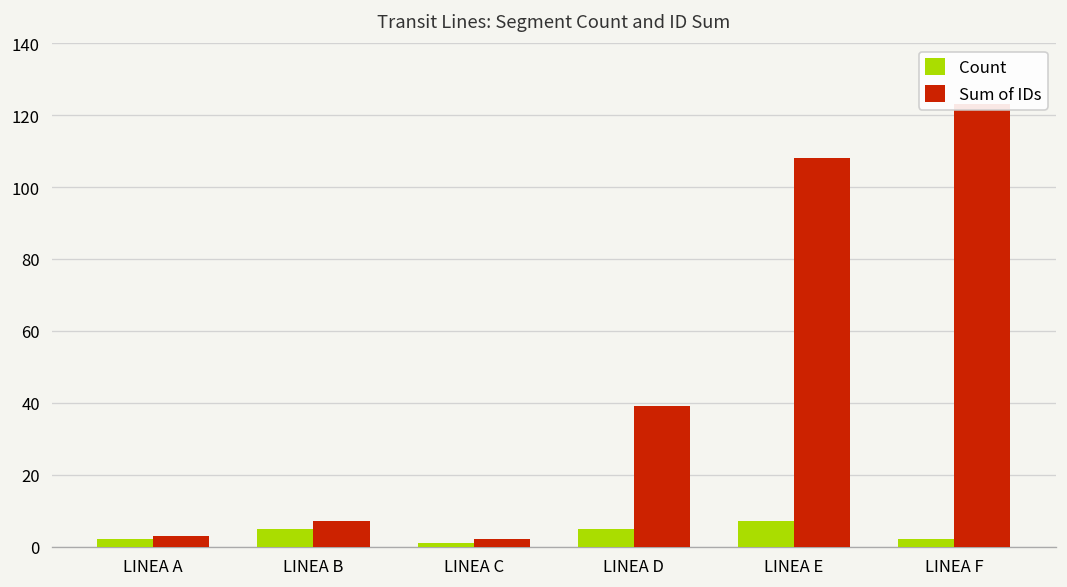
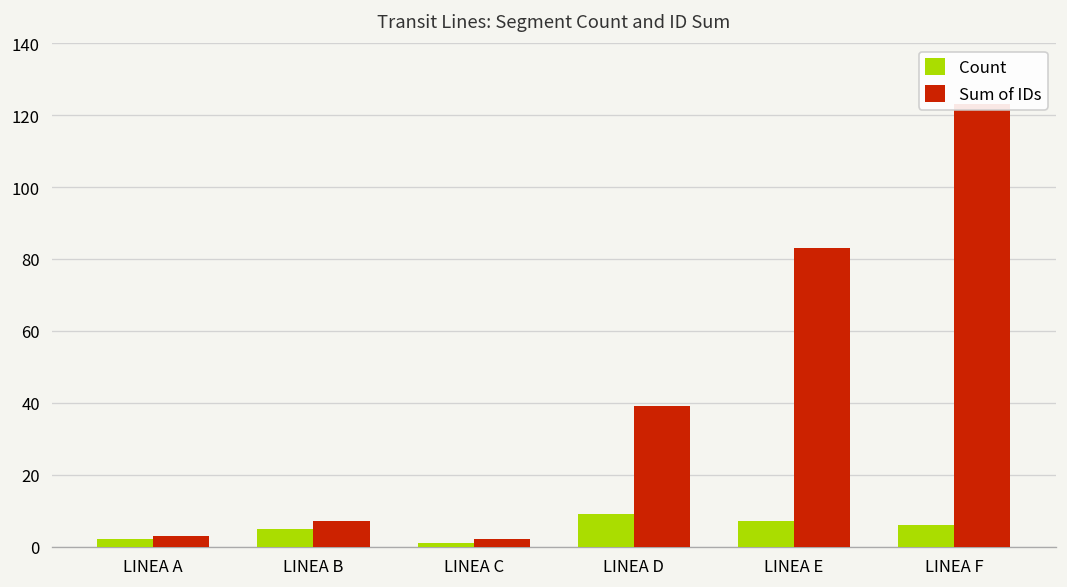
  {
    "Count": {
      "LINEA A": 2,
      "LINEA B": 5,
      "LINEA C": 1,
-     "LINEA D": 5,
+     "LINEA D": 9,
      "LINEA E": 7,
-     "LINEA F": 2
+     "LINEA F": 6
    },
    "Sum of IDs": {
      "LINEA A": 3,
      "LINEA B": 7,
      "LINEA C": 2,
      "LINEA D": 39,
-     "LINEA E": 108
+     "LINEA E": 83
    }
  }
